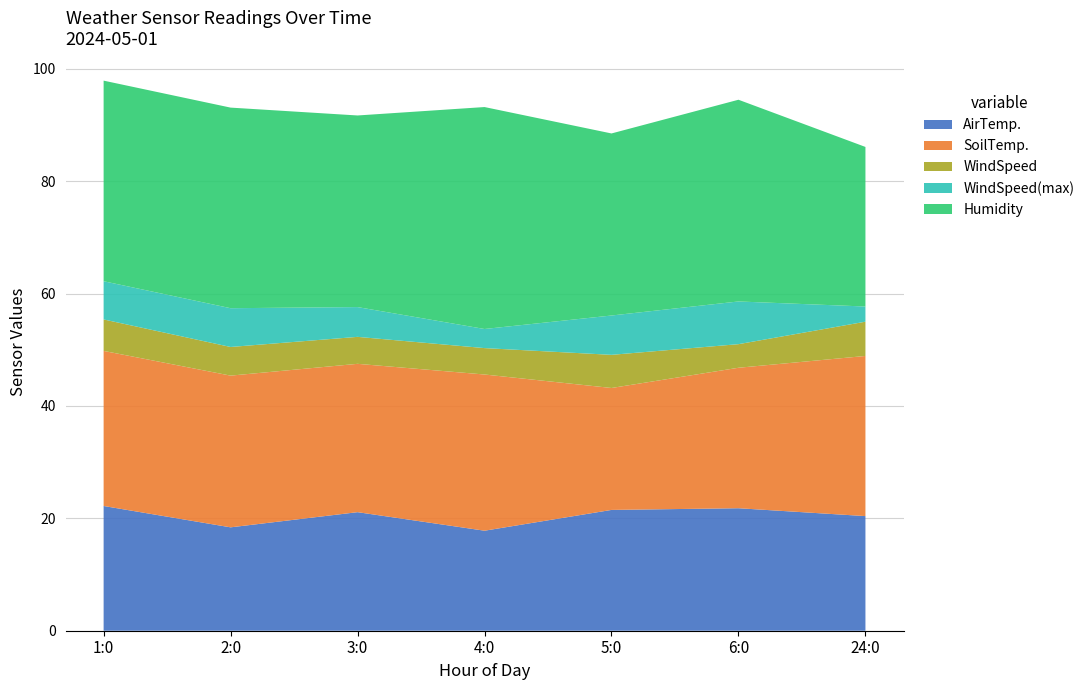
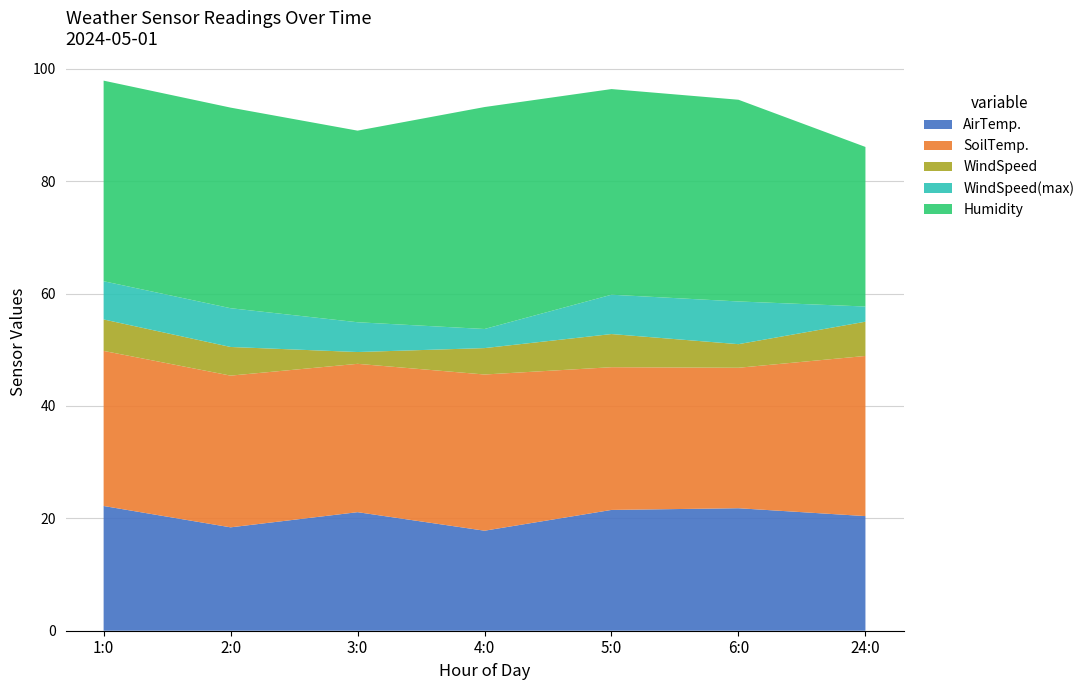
  {
    "AirTemp.": {
      "1:0": 22,
      "2:0": 18,
      "3:0": 21,
      "4:0": 18,
      "5:0": 22,
      "6:0": 22,
      "24:0": 20
    },
    "SoilTemp.": {
      "1:0": 28,
      "2:0": 27,
      "3:0": 26,
      "4:0": 28,
-     "5:0": 22,
+     "5:0": 25,
      "6:0": 25,
      "24:0": 29
    },
    "WindSpeed": {
      "1:0": 6,
      "2:0": 5,
-     "3:0": 5,
+     "3:0": 2,
      "4:0": 5,
      "5:0": 6,
      "6:0": 4,
      "24:0": 6
    },
    "WindSpeed(max)": {
      "1:0": 7,
      "2:0": 7,
      "3:0": 5,
      "4:0": 3,
      "5:0": 7,
      "6:0": 8,
      "24:0": 3
    },
    "Humidity": {
      "1:0": 36,
      "2:0": 36,
      "3:0": 34,
      "4:0": 40,
-     "5:0": 32,
+     "5:0": 37,
      "6:0": 36,
      "24:0": 28
    }
  }
